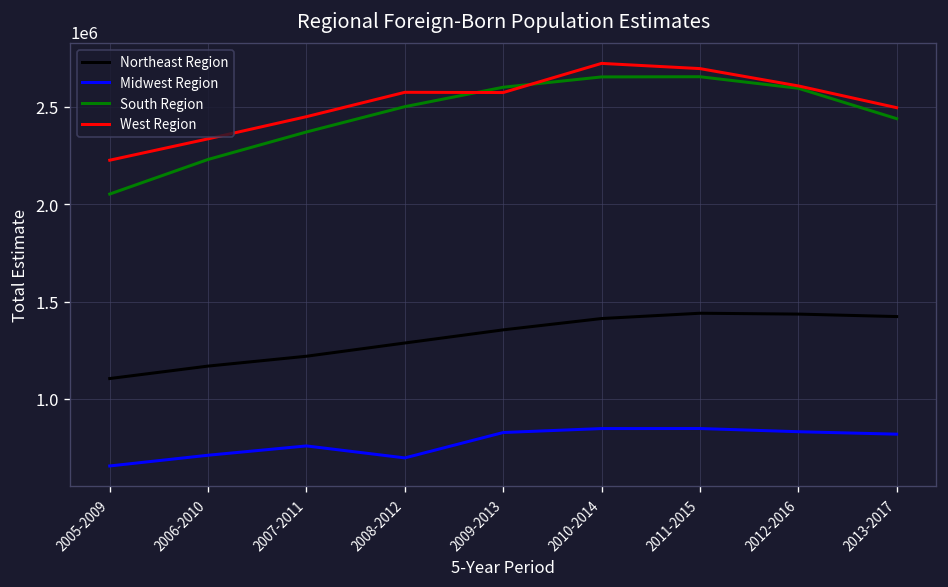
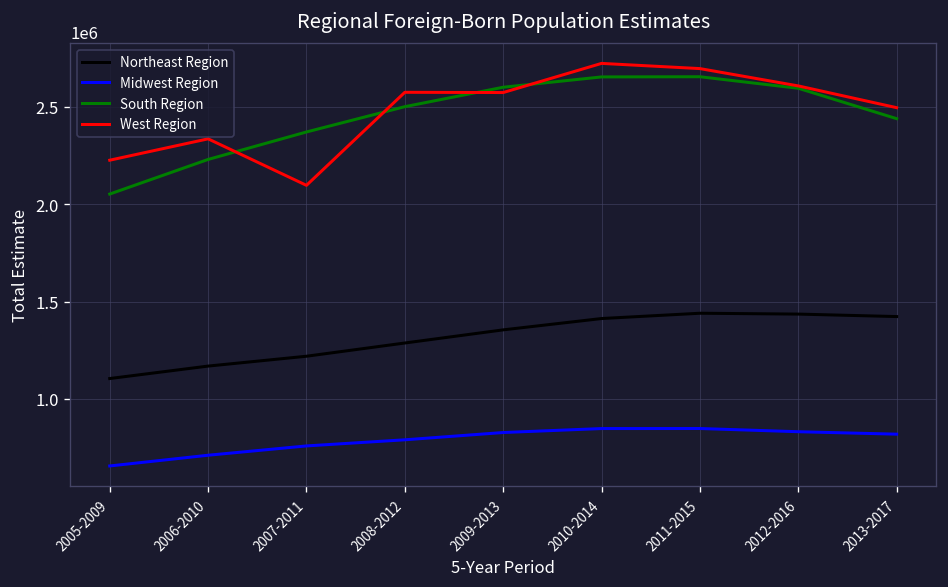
  {
    "Northeast Region": {
      "2005-2009": 1100000,
      "2006-2010": 1170000,
      "2007-2011": 1220000,
      "2008-2012": 1290000,
      "2009-2013": 1350000,
      "2010-2014": 1410000,
      "2011-2015": 1440000,
      "2012-2016": 1440000,
      "2013-2017": 1420000
    },
    "Midwest Region": {
      "2005-2009": 660000,
      "2006-2010": 710000,
      "2007-2011": 760000,
-     "2008-2012": 700000,
+     "2008-2012": 790000,
      "2009-2013": 830000,
      "2010-2014": 850000,
      "2011-2015": 850000,
      "2012-2016": 830000,
      "2013-2017": 820000
    },
    "South Region": {
      "2005-2009": 2050000,
      "2006-2010": 2230000,
      "2007-2011": 2370000,
      "2008-2012": 2500000,
      "2009-2013": 2600000,
      "2010-2014": 2650000,
      "2011-2015": 2650000,
      "2013-2017": 2440000
    },
    "West Region": {
      "2005-2009": 2230000,
      "2006-2010": 2330000,
-     "2007-2011": 2450000,
+     "2007-2011": 2100000,
      "2008-2012": 2570000,
      "2009-2013": 2570000,
      "2010-2014": 2720000,
      "2011-2015": 2700000,
      "2013-2017": 2490000
    }
  }
